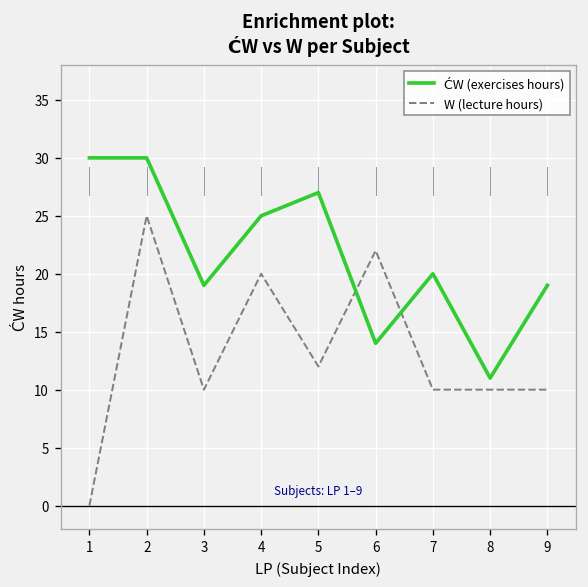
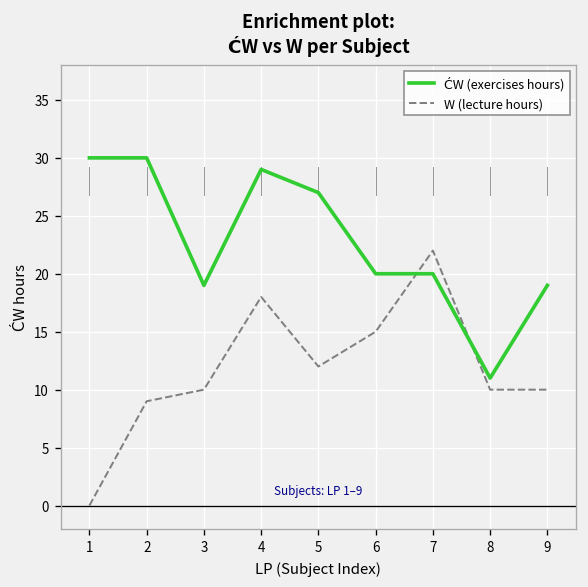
  {
    "ĆW (exercises hours)": {
      "1": 30,
      "2": 30,
      "3": 19,
-     "4": 25,
+     "4": 29,
      "5": 27,
-     "6": 14,
+     "6": 20,
      "7": 20,
      "8": 11,
      "9": 19
    },
    "W (lecture hours)": {
      "1": 0,
-     "2": 25,
+     "2": 9,
      "3": 10,
-     "4": 20,
+     "4": 18,
      "5": 12,
-     "6": 22,
-     "7": 10,
+     "6": 15,
+     "7": 22,
      "8": 10,
      "9": 10
    }
  }
